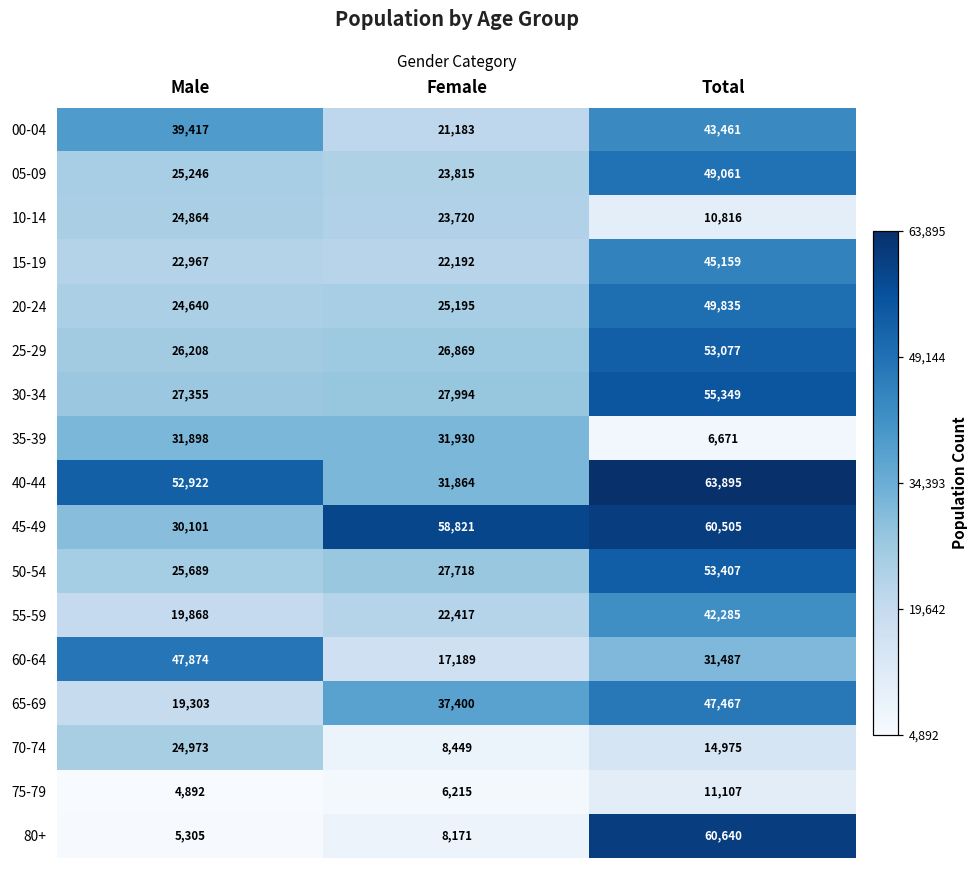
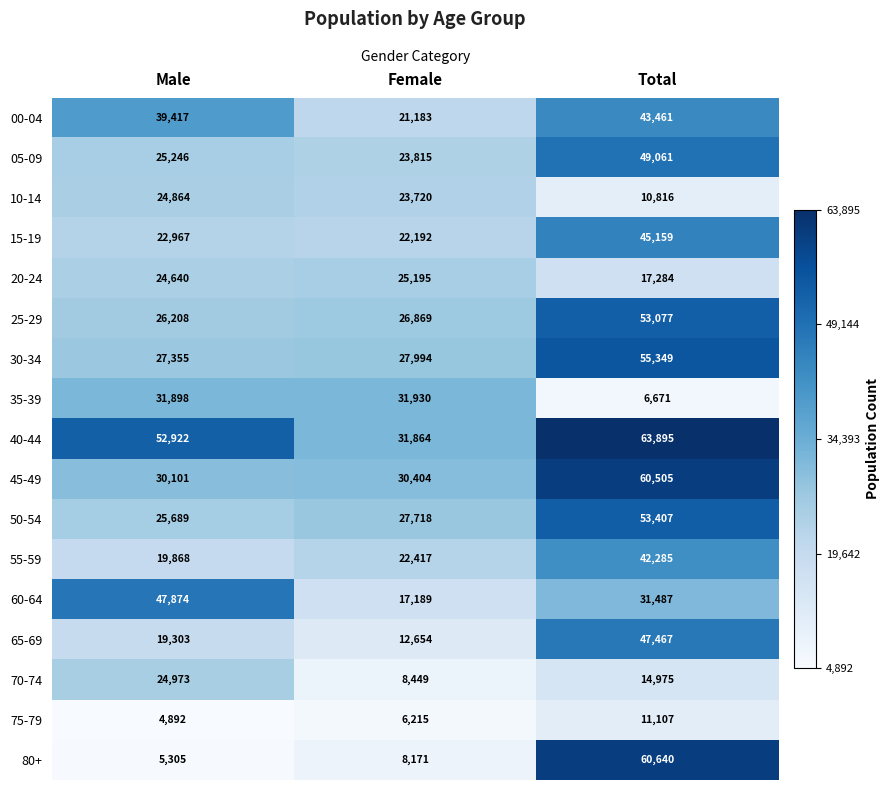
  {
    "00-04": {
      "Male": "39,417",
      "Female": "21,183",
      "Total": "43,461"
    },
    "05-09": {
      "Male": "25,246",
      "Female": "23,815",
      "Total": "49,061"
    },
    "10-14": {
      "Male": "24,864",
      "Female": "23,720",
      "Total": "10,816"
    },
    "15-19": {
      "Male": "22,967",
      "Female": "22,192",
      "Total": "45,159"
    },
    "20-24": {
      "Male": "24,640",
      "Female": "25,195",
-     "Total": "49,835"
+     "Total": "17,284"
    },
    "25-29": {
      "Male": "26,208",
      "Female": "26,869",
      "Total": "53,077"
    },
    "30-34": {
      "Male": "27,355",
      "Female": "27,994",
      "Total": "55,349"
    },
    "35-39": {
      "Male": "31,898",
      "Female": "31,930",
      "Total": "6,671"
    },
    "40-44": {
      "Male": "52,922",
      "Female": "31,864",
      "Total": "63,895"
    },
    "45-49": {
      "Male": "30,101",
-     "Female": "58,821",
+     "Female": "30,404",
      "Total": "60,505"
    },
    "50-54": {
      "Male": "25,689",
      "Female": "27,718",
      "Total": "53,407"
    },
    "55-59": {
      "Male": "19,868",
      "Female": "22,417",
      "Total": "42,285"
    },
    "60-64": {
      "Male": "47,874",
      "Female": "17,189",
      "Total": "31,487"
    },
    "65-69": {
      "Male": "19,303",
-     "Female": "37,400",
+     "Female": "12,654",
      "Total": "47,467"
    },
    "70-74": {
      "Male": "24,973",
      "Female": "8,449",
      "Total": "14,975"
    },
    "75-79": {
      "Male": "4,892",
      "Female": "6,215",
      "Total": "11,107"
    },
    "80+": {
      "Male": "5,305",
      "Female": "8,171",
      "Total": "60,640"
    }
  }
